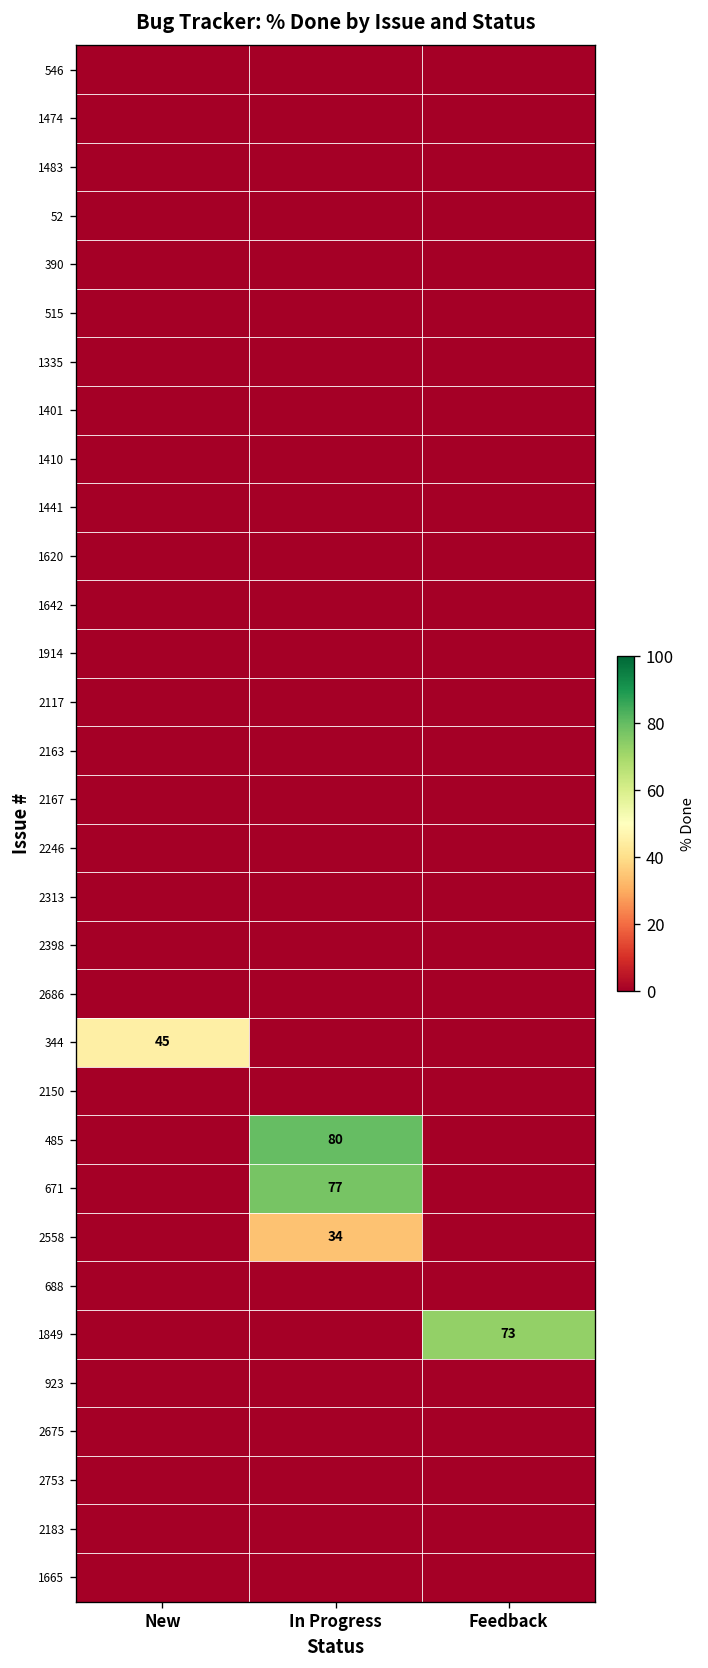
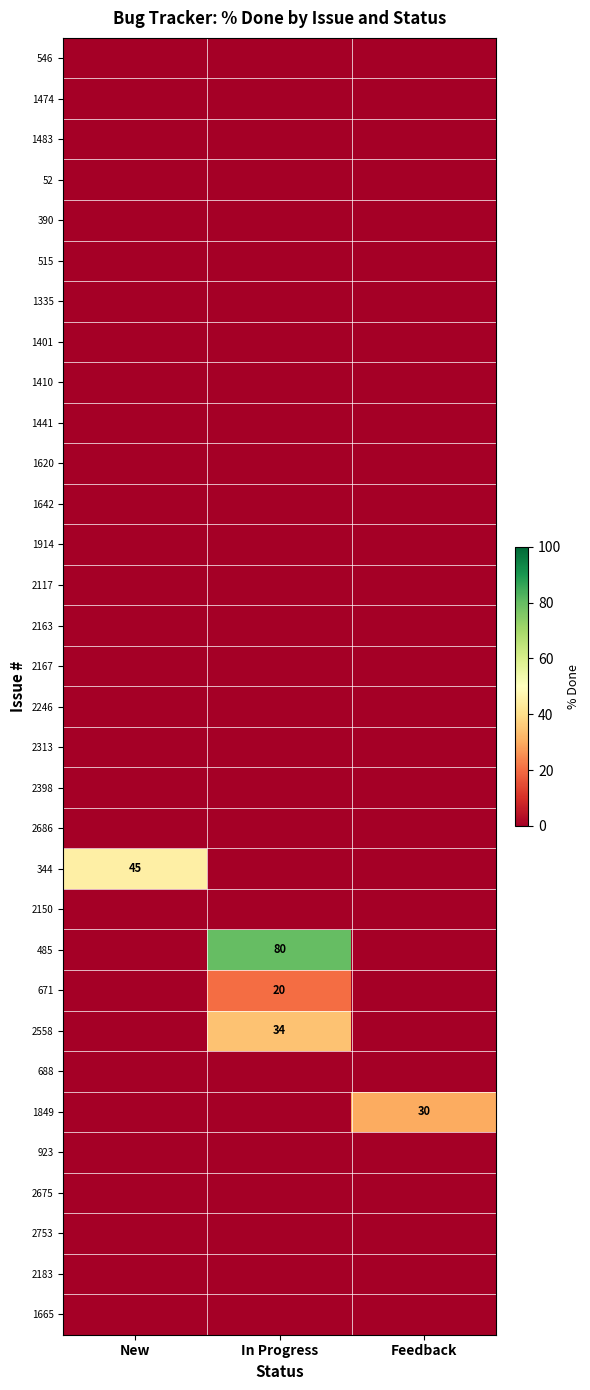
  {
    "344": {
      "New": 45
    },
    "485": {
      "In Progress": 80
    },
    "671": {
-     "In Progress": 77
+     "In Progress": 20
    },
    "2558": {
      "In Progress": 34
    },
    "1849": {
-     "Feedback": 73
+     "Feedback": 30
    }
  }
